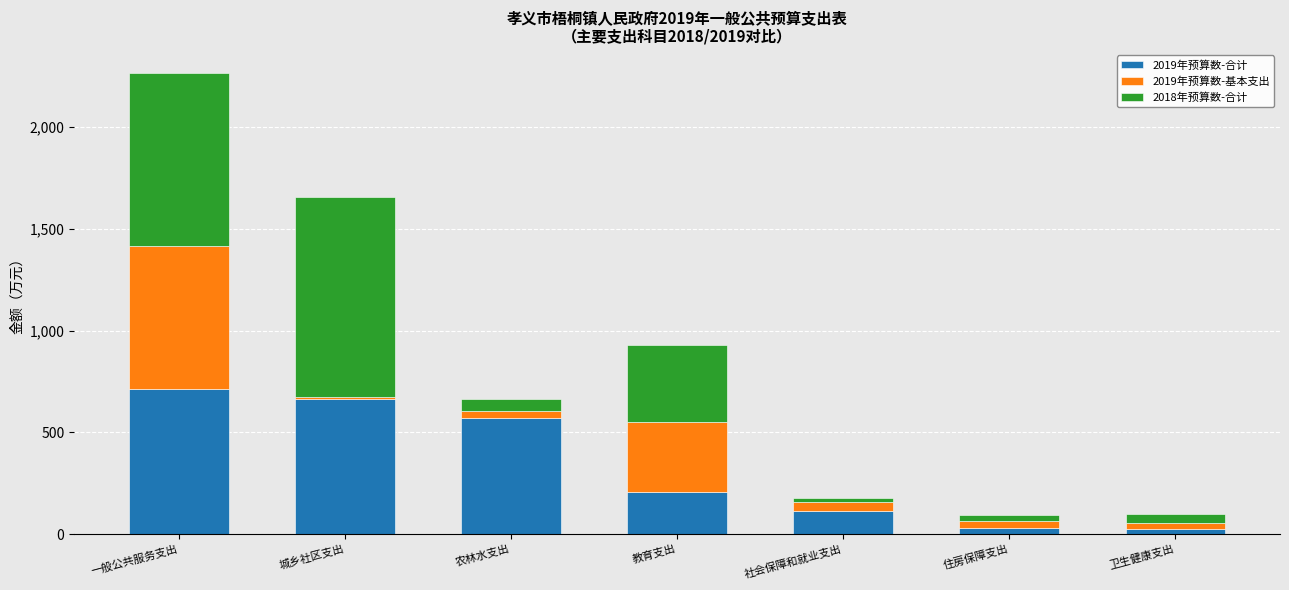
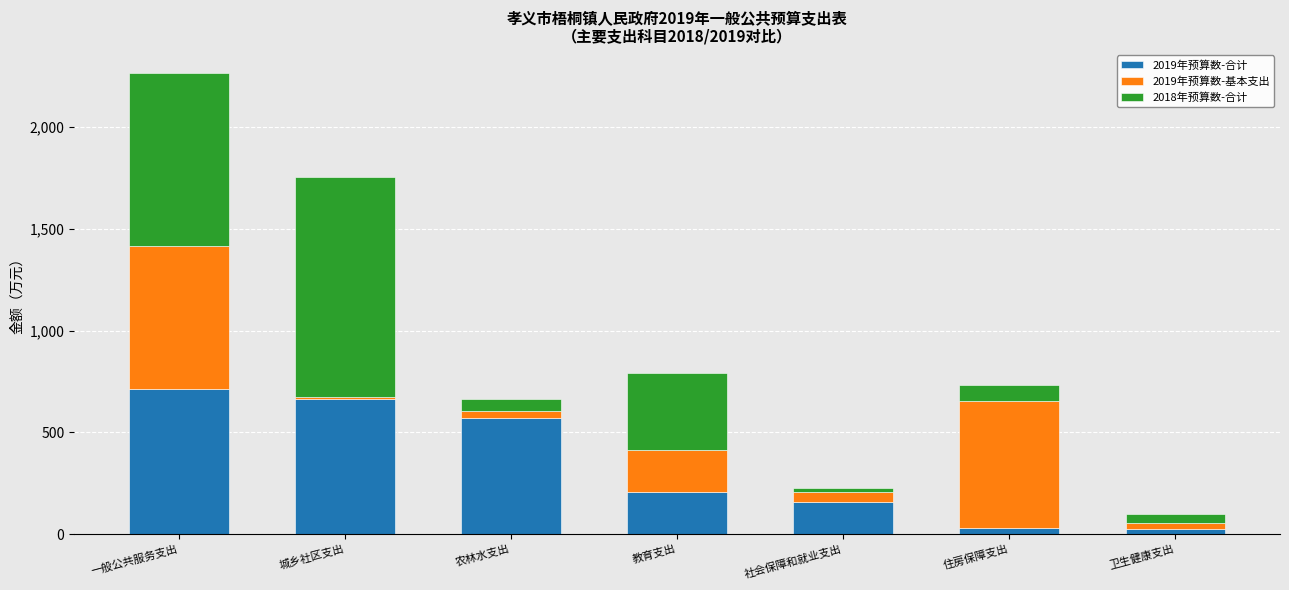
  {
    "2019年预算数-合计": {
      "一般公共服务支出": "710",
      "城乡社区支出": "670",
      "农林水支出": "570",
      "教育支出": "210",
-     "社会保障和就业支出": "110",
+     "社会保障和就业支出": "160",
      "住房保障支出": "30",
      "卫生健康支出": "20"
    },
    "2019年预算数-基本支出": {
      "一般公共服务支出": "700",
      "农林水支出": "30",
-     "教育支出": "340",
+     "教育支出": "210",
      "社会保障和就业支出": "50",
-     "住房保障支出": "30",
+     "住房保障支出": "620",
      "卫生健康支出": "30"
    },
    "2018年预算数-合计": {
      "一般公共服务支出": "850",
-     "城乡社区支出": "980",
+     "城乡社区支出": "1,080",
      "农林水支出": "60",
      "教育支出": "380",
      "社会保障和就业支出": "20",
-     "住房保障支出": "30",
+     "住房保障支出": "80",
      "卫生健康支出": "50"
    }
  }
